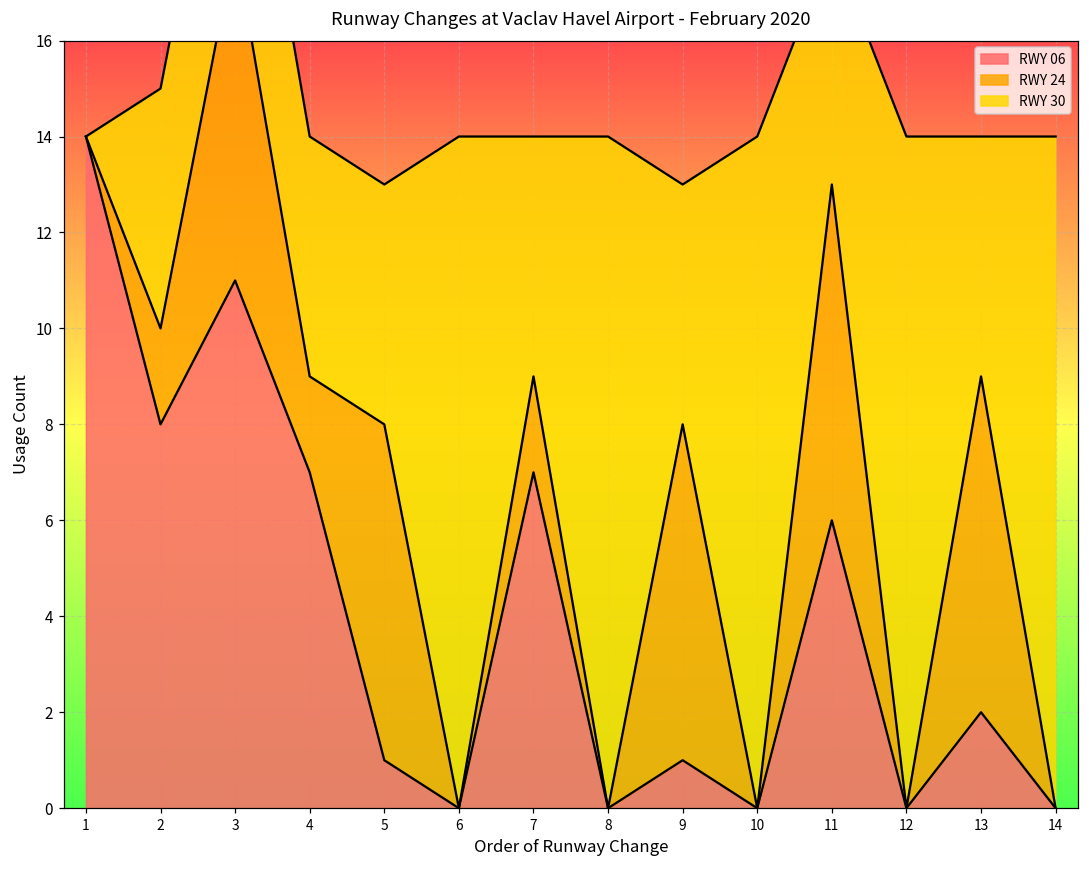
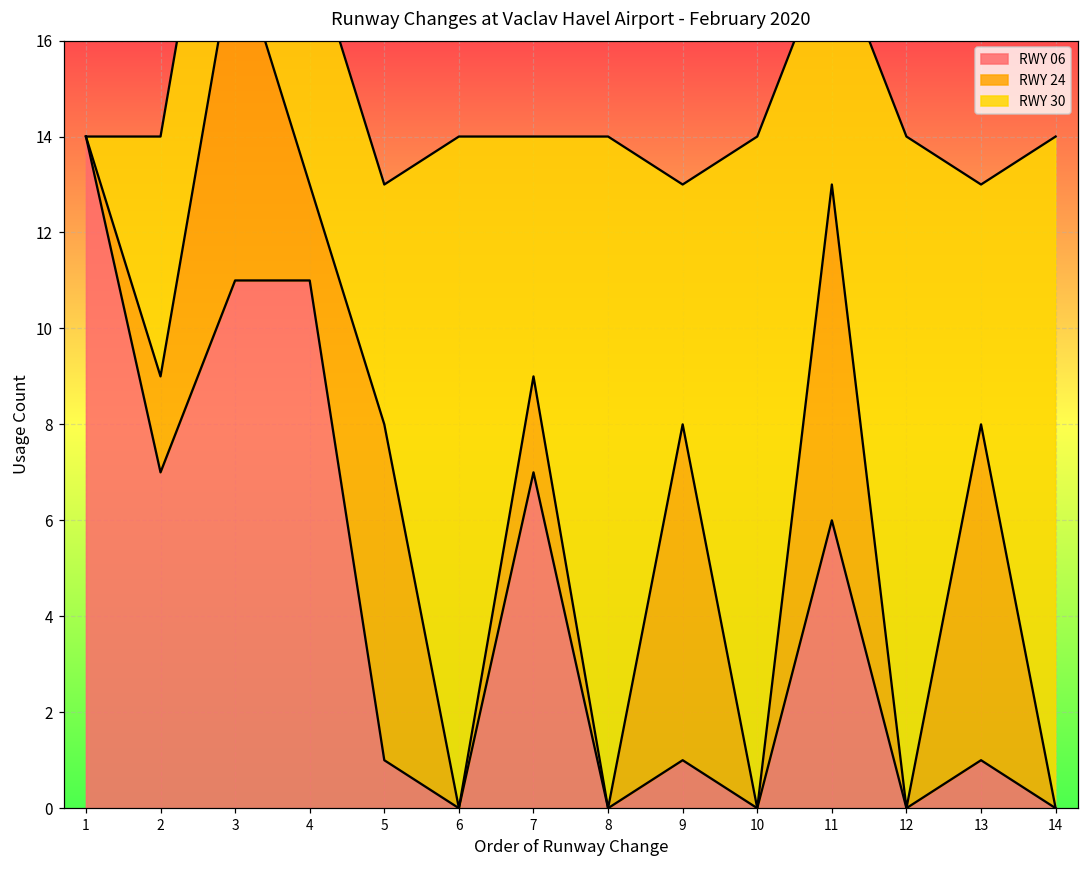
  {
    "RWY 06": {
-     "2": 8,
+     "2": 7,
      "3": 11,
-     "4": 7,
+     "4": 11,
      "5": 1,
      "7": 7,
      "9": 1,
      "11": 6,
-     "13": 2
+     "13": 1
    }
  }
